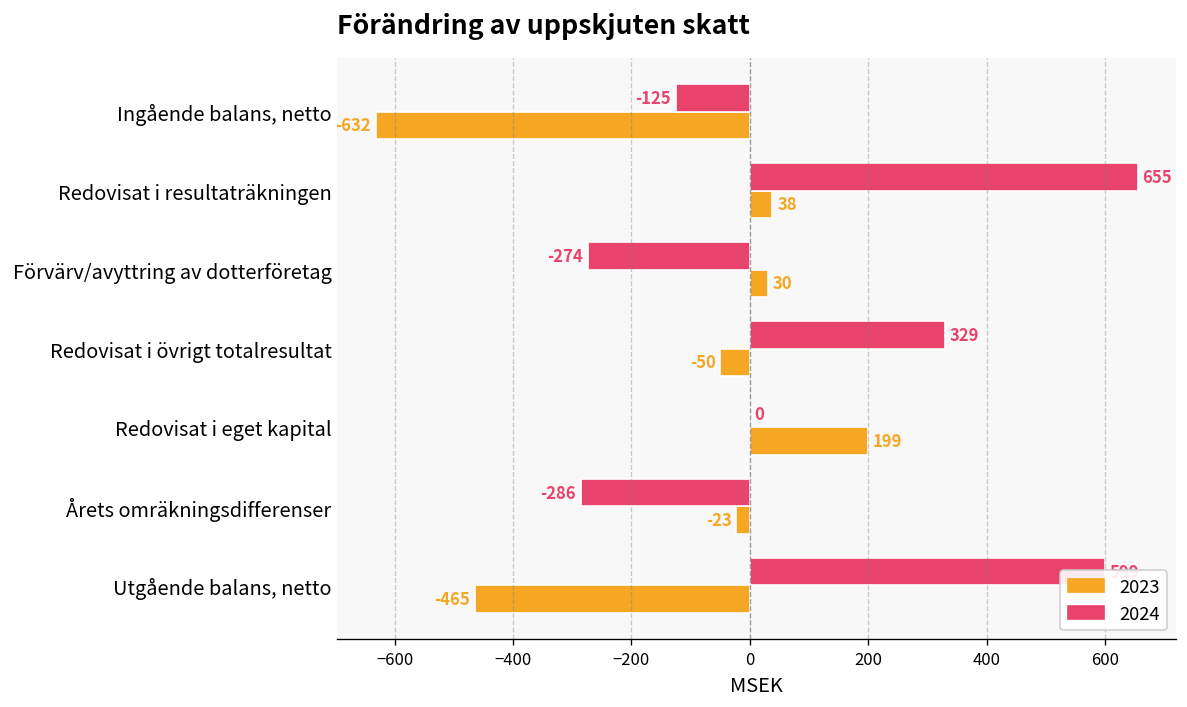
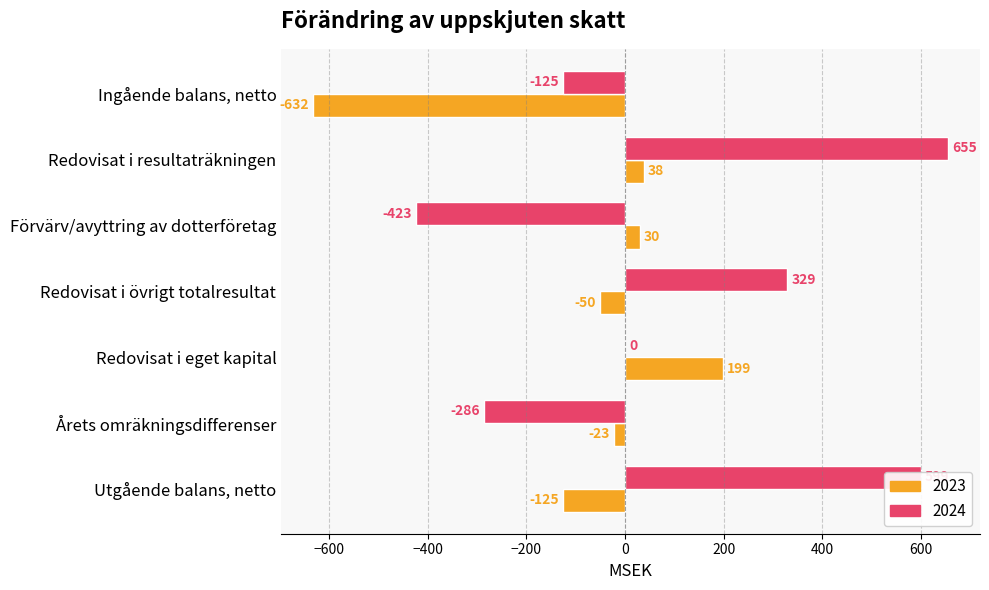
  {
    "2023": {
      "Ingående balans, netto": -632,
      "Redovisat i resultaträkningen": 38,
      "Förvärv/avyttring av dotterföretag": 30,
      "Redovisat i övrigt totalresultat": -50,
      "Redovisat i eget kapital": 199,
      "Årets omräkningsdifferenser": -23,
-     "Utgående balans, netto": -465
+     "Utgående balans, netto": -125
    },
    "2024": {
      "Ingående balans, netto": -125,
      "Redovisat i resultaträkningen": 655,
-     "Förvärv/avyttring av dotterföretag": -274,
+     "Förvärv/avyttring av dotterföretag": -423,
      "Redovisat i övrigt totalresultat": 329,
      "Redovisat i eget kapital": 0,
      "Årets omräkningsdifferenser": -286
    }
  }
